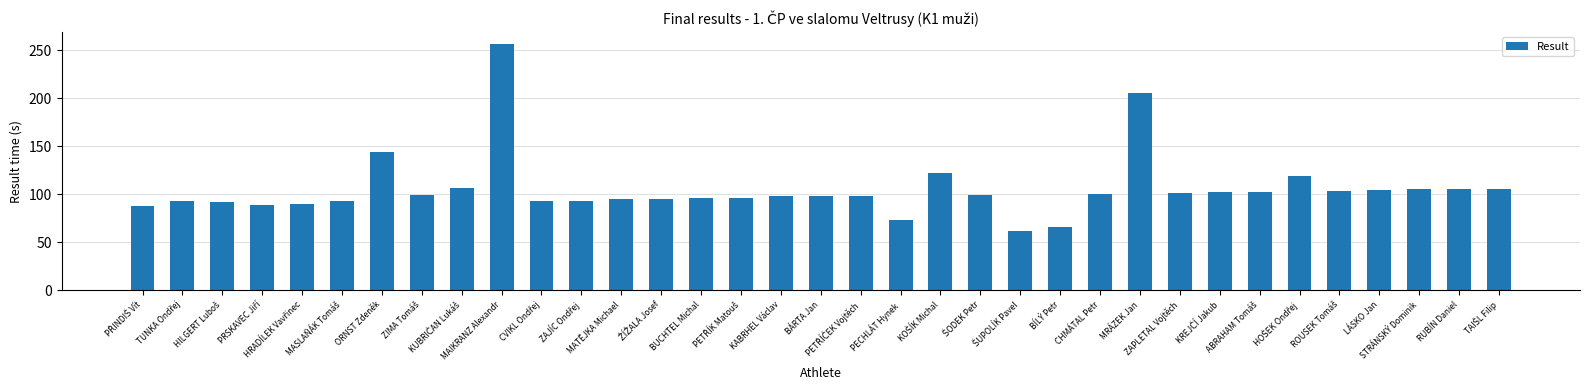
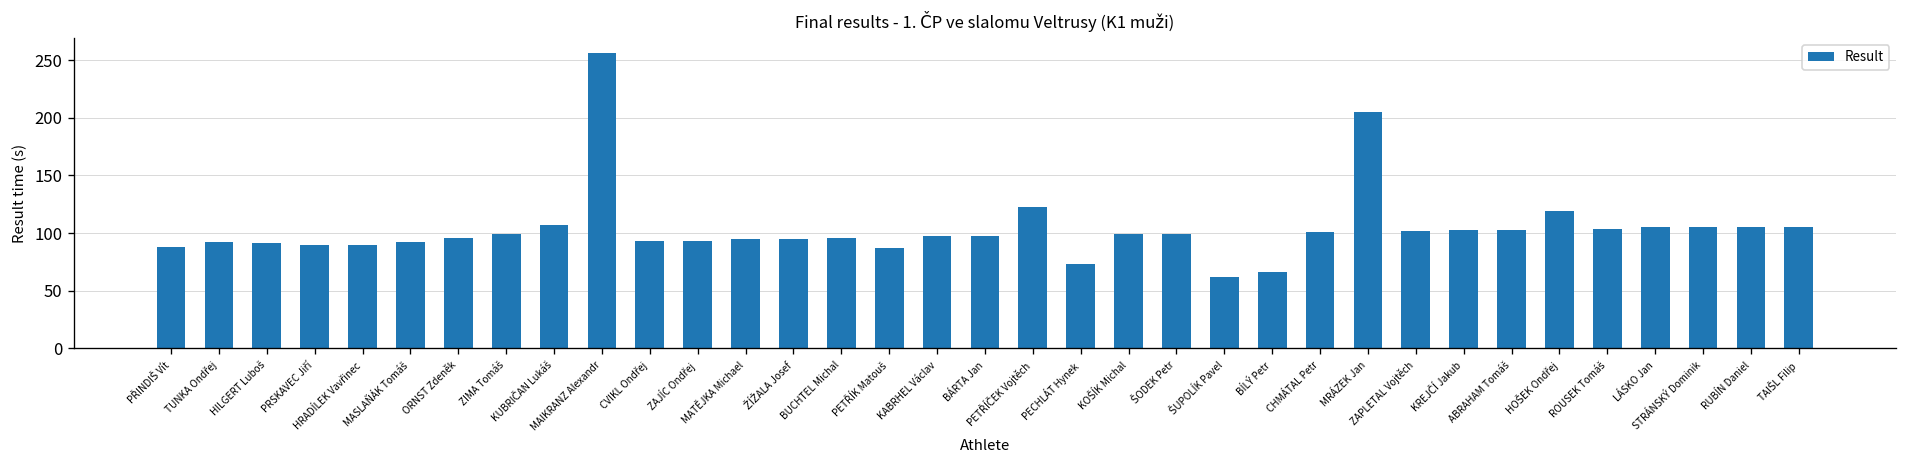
  {
    "PŘINDIŠ Vít": 90,
    "TUNKA Ondřej": 90,
    "HILGERT Luboš": 90,
    "PRSKAVEC Jiří": 90,
    "HRADÍLEK Vavřinec": 90,
    "MASLAŇÁK Tomáš": 90,
-   "ORNST Zdeněk": 140,
+   "ORNST Zdeněk": 100,
    "ZIMA Tomáš": 100,
    "KUBRIČAN Lukáš": 110,
    "MAIKRANZ Alexandr": 260,
    "CVIKL Ondřej": 90,
    "ZAJÍC Ondřej": 90,
    "MATĚJKA Michael": 100,
    "ŽÍŽALA Josef": 100,
    "BUCHTEL Michal": 100,
-   "PETŘÍK Matouš": 100,
+   "PETŘÍK Matouš": 90,
    "KABRHEL Václav": 100,
    "BÁRTA Jan": 100,
-   "PETŘÍČEK Vojtěch": 100,
+   "PETŘÍČEK Vojtěch": 120,
    "PECHLÁT Hynek": 70,
-   "KOŠÍK Michal": 120,
+   "KOŠÍK Michal": 100,
    "ŠODEK Petr": 100,
    "ŠUPOLÍK Pavel": 60,
    "BÍLÝ Petr": 70,
    "CHMÁTAL Petr": 100,
    "MRÁZEK Jan": 210,
    "ZAPLETAL Vojtěch": 100,
    "KREJČÍ Jakub": 100,
    "ABRAHAM Tomáš": 100,
    "HOŠEK Ondřej": 120,
    "ROUSEK Tomáš": 100,
    "LÁSKO Jan": 100,
    "STRÁNSKÝ Dominik": 110,
    "RUBÍN Daniel": 110,
    "TAIŠL Filip": 110
  }
